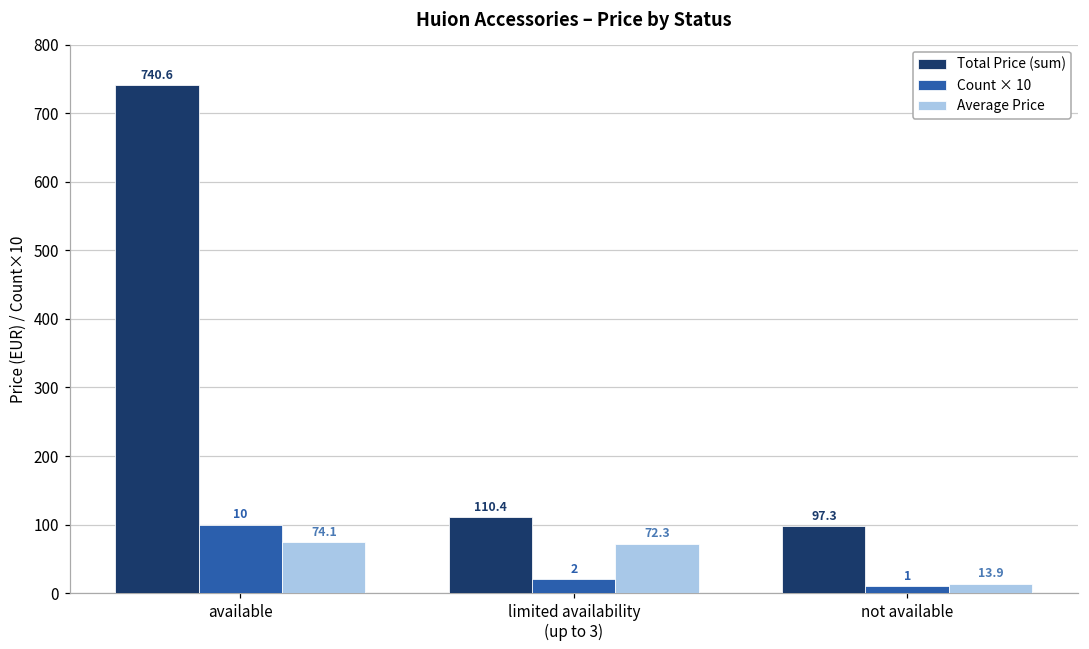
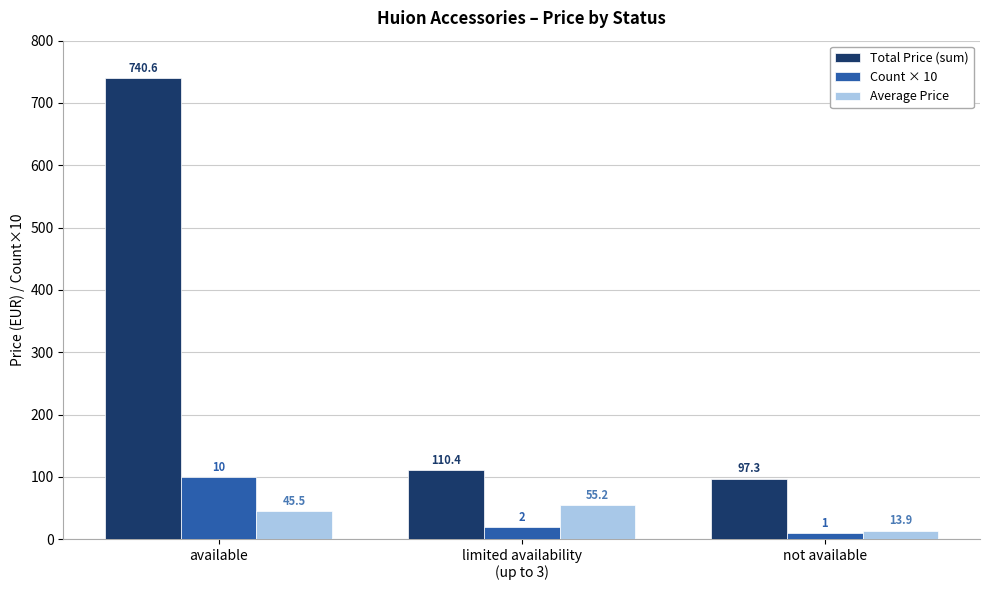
  {
    "Total Price (sum)": {
      "available": 740.6,
      "limited availability (up to 3)": 110.4,
      "not available": 97.3
    },
    "Average Price": {
-     "available": 74.1,
-     "limited availability (up to 3)": 72.3,
+     "available": 45.5,
+     "limited availability (up to 3)": 55.2,
      "not available": 13.9
    }
  }
